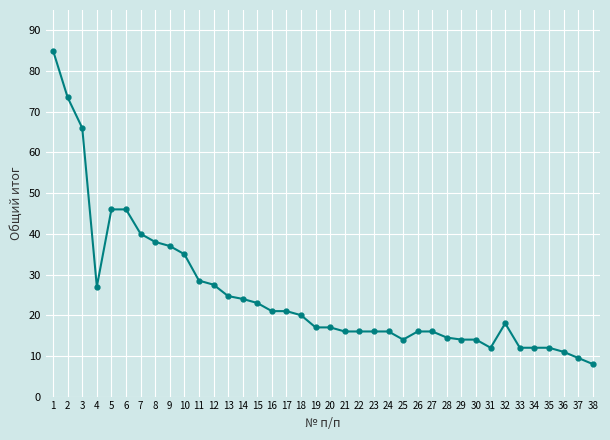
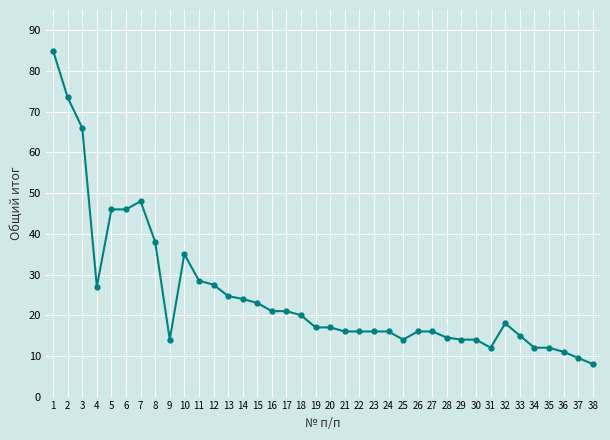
  {
    "1": 85,
    "2": 74,
    "3": 66,
    "4": 27,
    "5": 46,
    "6": 46,
-   "7": 40,
+   "7": 48,
    "8": 38,
-   "9": 37,
+   "9": 14,
    "10": 35,
    "11": 29,
    "12": 28,
    "13": 25,
    "14": 24,
    "15": 23,
    "16": 21,
    "17": 21,
    "18": 20,
    "19": 17,
    "20": 17,
    "21": 16,
    "22": 16,
    "23": 16,
    "24": 16,
    "25": 14,
    "26": 16,
    "27": 16,
    "28": 15,
    "29": 14,
    "30": 14,
    "31": 12,
    "32": 18,
-   "33": 12,
+   "33": 15,
    "34": 12,
    "35": 12,
    "36": 11,
    "37": 10,
    "38": 8
  }
